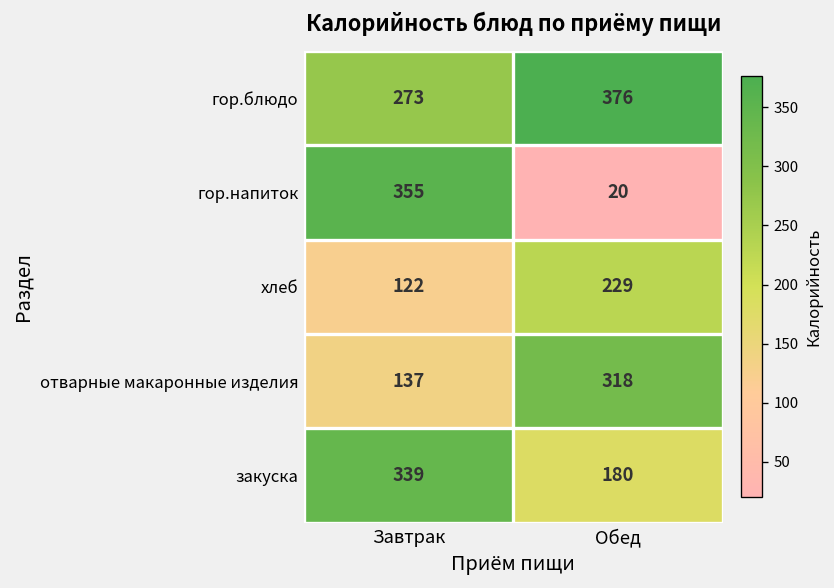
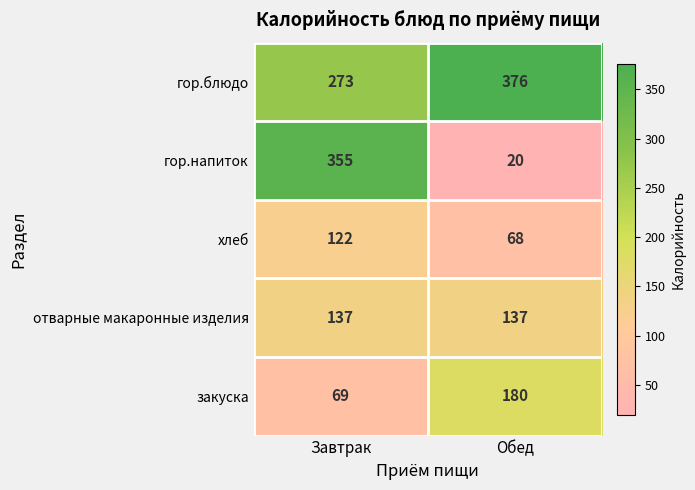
  {
    "гор.блюдо": {
      "Завтрак": 273,
      "Обед": 376
    },
    "гор.напиток": {
      "Завтрак": 355,
      "Обед": 20
    },
    "хлеб": {
      "Завтрак": 122,
-     "Обед": 229
+     "Обед": 68
    },
    "отварные макаронные изделия": {
      "Завтрак": 137,
-     "Обед": 318
+     "Обед": 137
    },
    "закуска": {
-     "Завтрак": 339,
+     "Завтрак": 69,
      "Обед": 180
    }
  }
